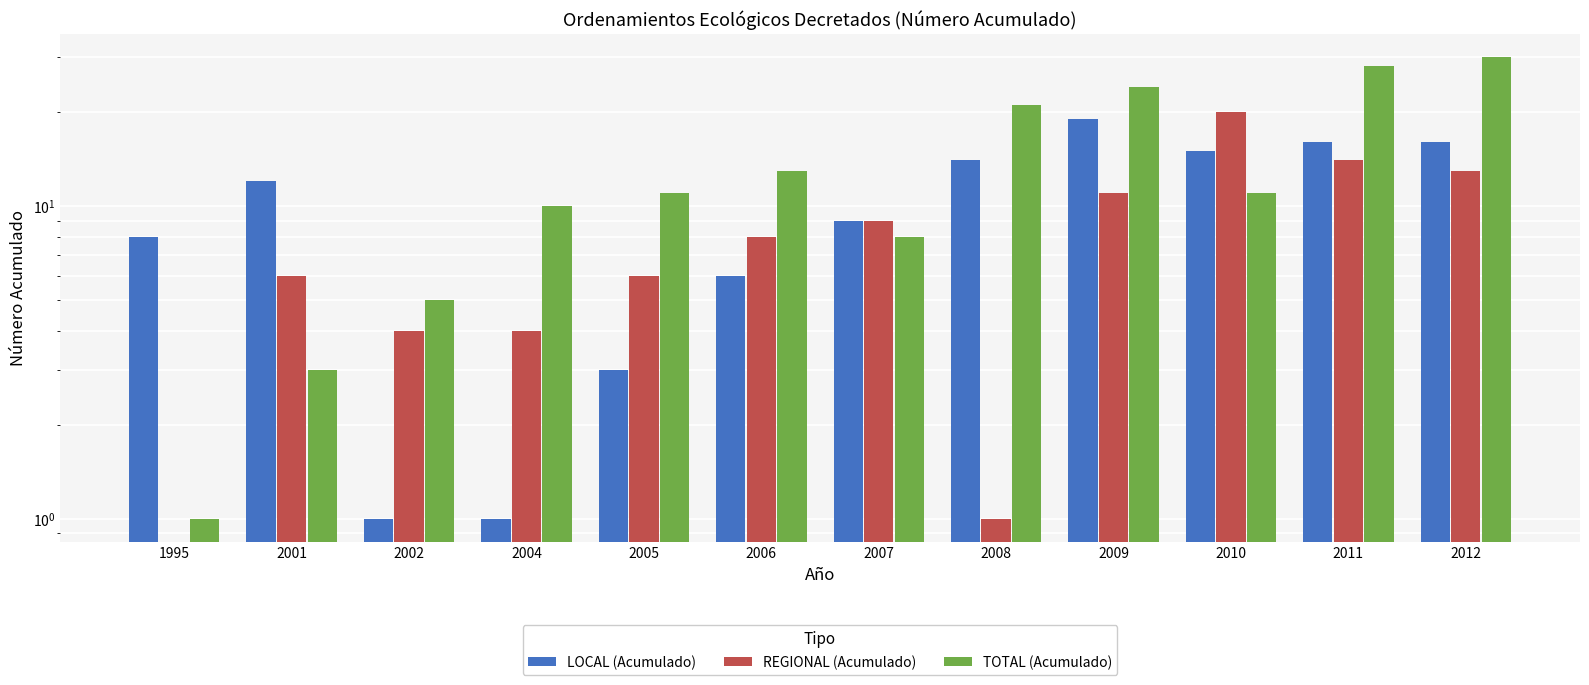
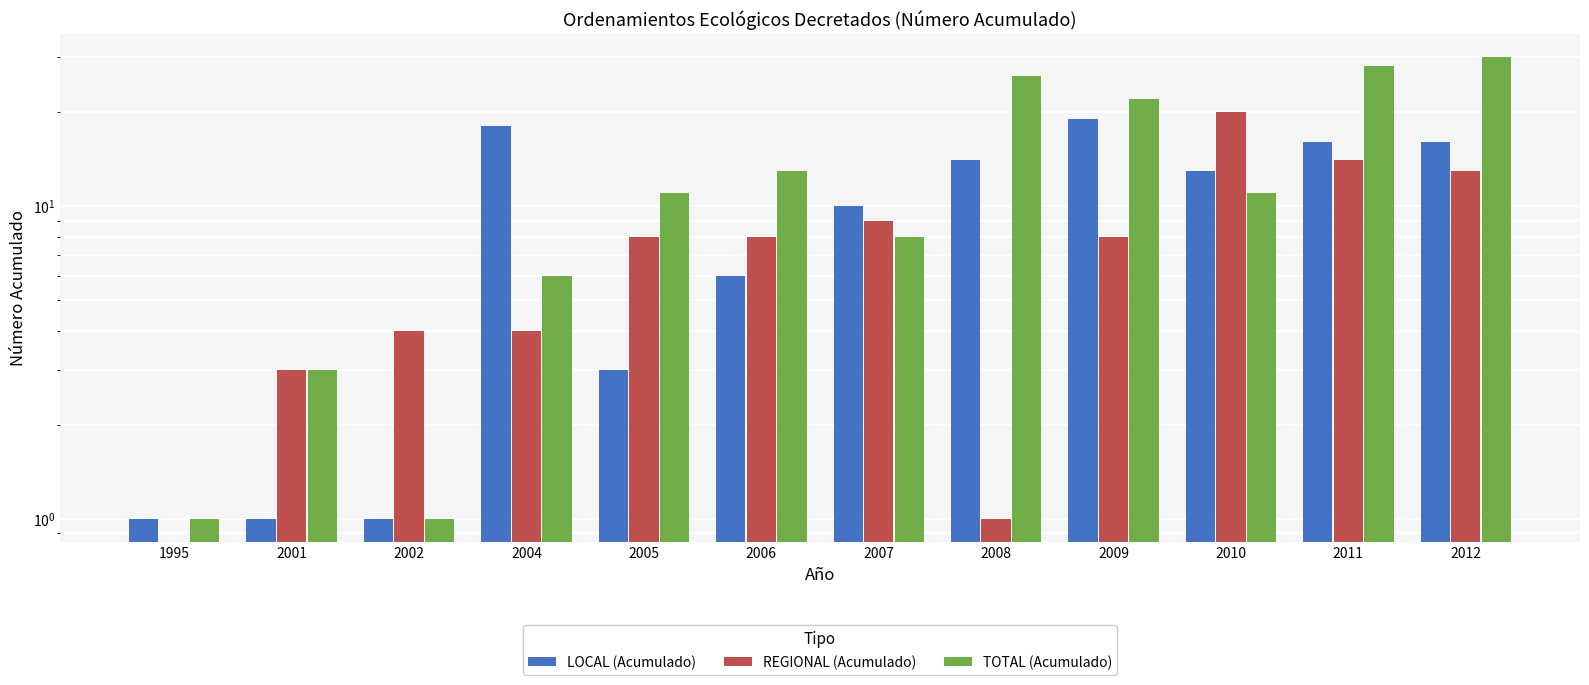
  {
    "LOCAL (Acumulado)": {
-     "1995": 8,
-     "2001": 12,
+     "1995": 1,
+     "2001": 1,
      "2002": 1,
-     "2004": 1,
+     "2004": 18,
      "2005": 3,
      "2006": 6,
-     "2007": 9,
+     "2007": 10,
      "2008": 14,
      "2009": 19,
-     "2010": 15,
+     "2010": 13,
      "2011": 16,
      "2012": 16
    },
    "REGIONAL (Acumulado)": {
-     "2001": 6,
+     "2001": 3,
      "2002": 4,
      "2004": 4,
-     "2005": 6,
+     "2005": 8,
      "2006": 8,
      "2007": 9,
      "2008": 1,
-     "2009": 11,
+     "2009": 8,
      "2010": 20,
      "2011": 14,
      "2012": 13
    },
    "TOTAL (Acumulado)": {
      "1995": 1,
      "2001": 3,
-     "2002": 5,
-     "2004": 10,
+     "2002": 1,
+     "2004": 6,
      "2005": 11,
      "2006": 13,
      "2007": 8,
-     "2008": 21,
-     "2009": 24,
+     "2008": 26,
+     "2009": 22,
      "2010": 11,
      "2011": 28,
      "2012": 30
    }
  }
